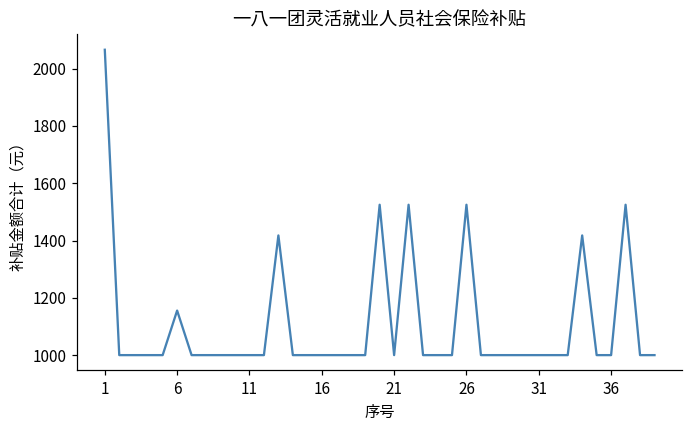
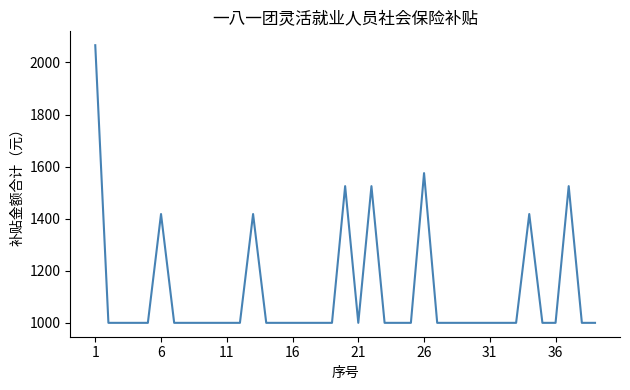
  {
    "1": 2070,
-   "6": 1160,
+   "6": 1420,
    "11": 1000,
    "16": 1000,
    "21": 1000,
-   "26": 1530,
+   "26": 1580,
    "31": 1000,
    "36": 1000
  }
